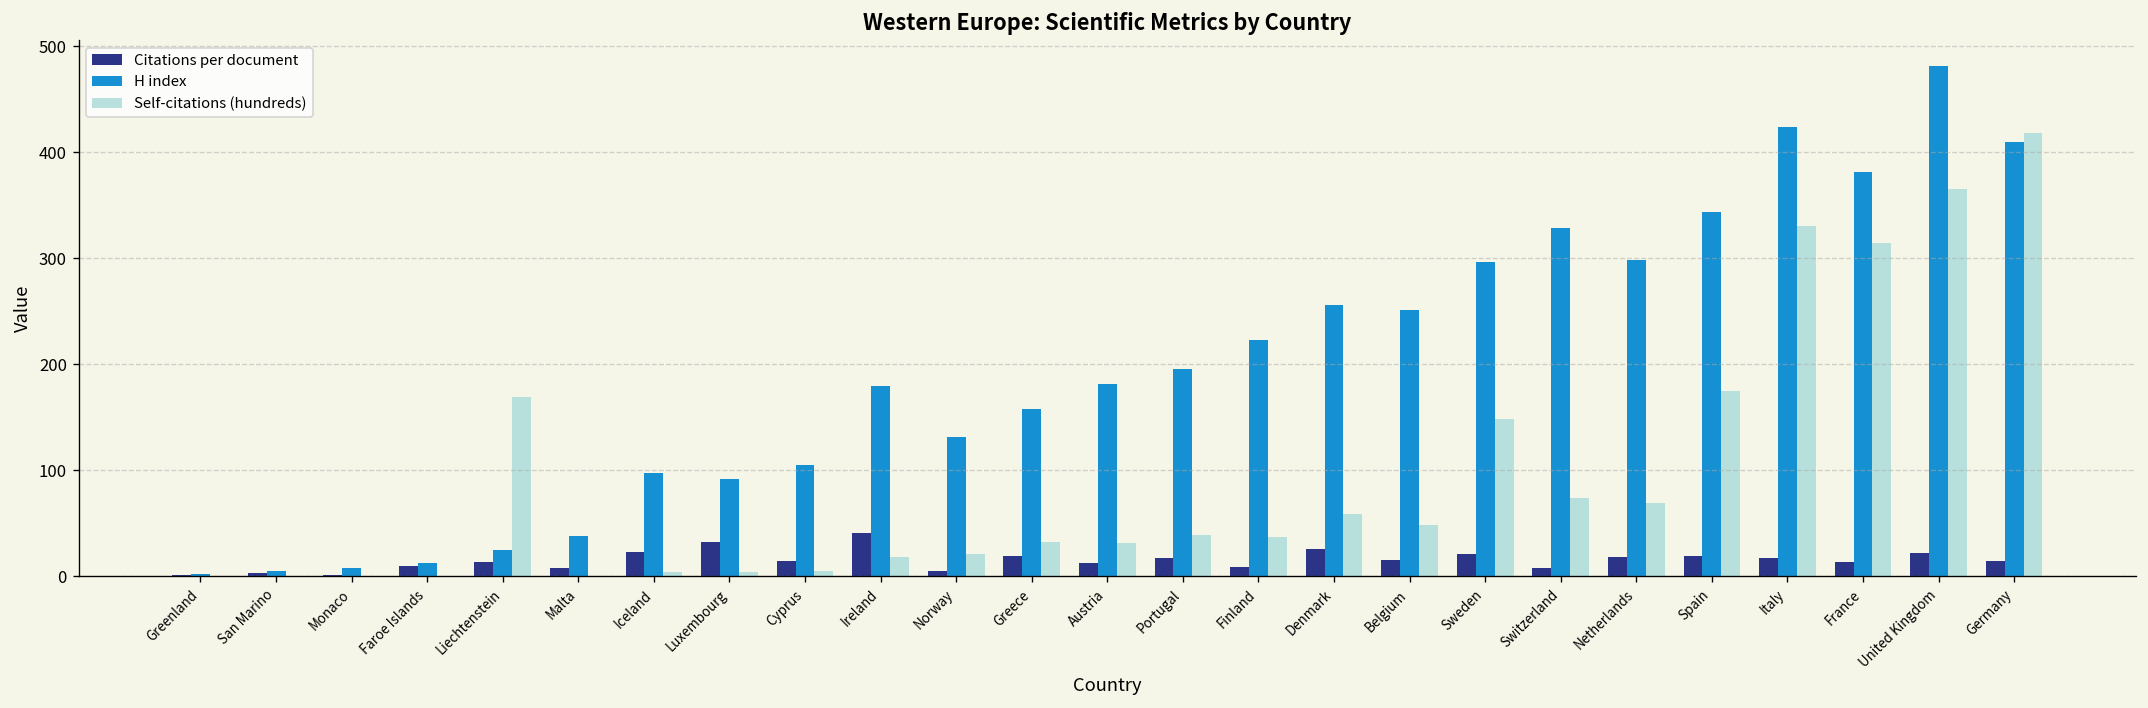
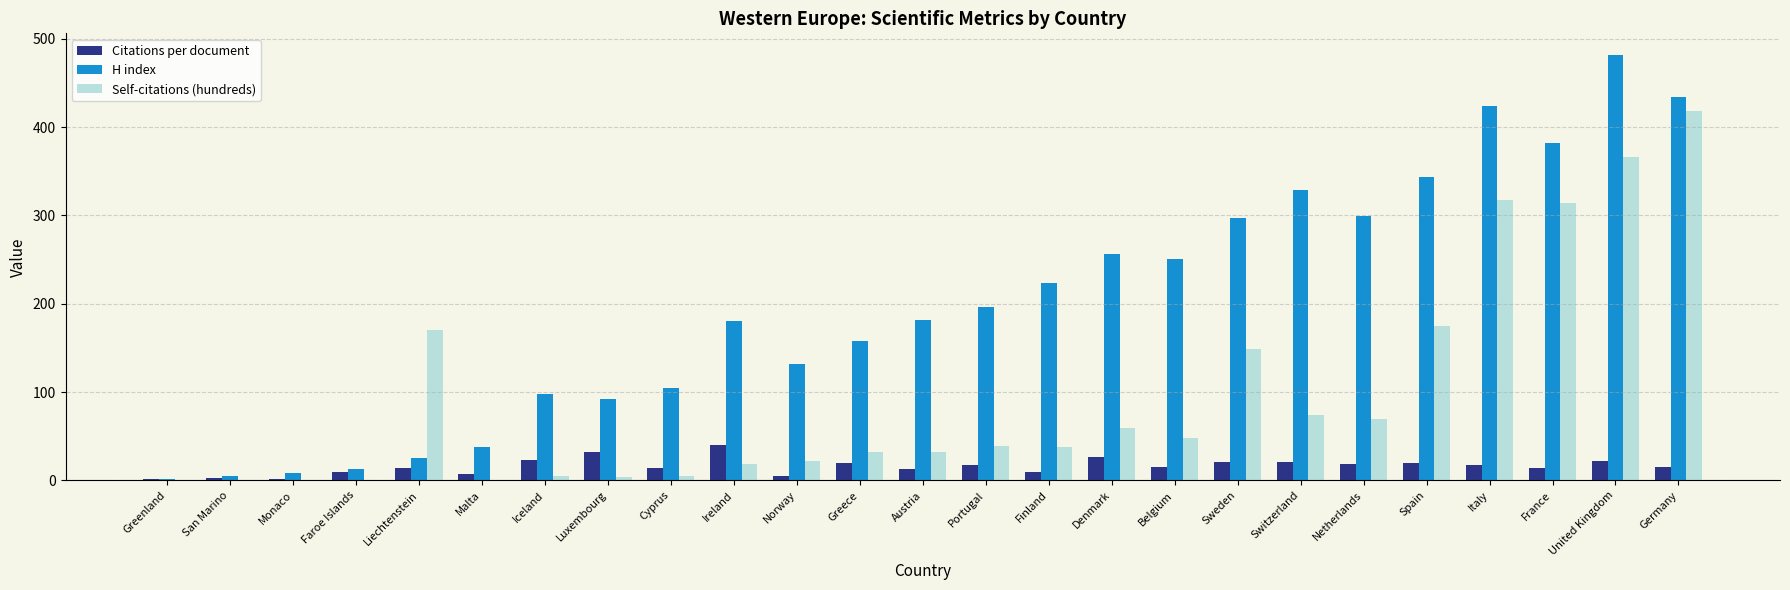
  {
    "Citations per document": {
      "San Marino": 0,
      "Faroe Islands": 10,
      "Liechtenstein": 10,
      "Malta": 10,
      "Iceland": 20,
      "Luxembourg": 30,
      "Cyprus": 10,
      "Ireland": 40,
      "Norway": 10,
      "Greece": 20,
      "Austria": 10,
      "Portugal": 20,
      "Finland": 10,
      "Denmark": 30,
      "Belgium": 20,
      "Sweden": 20,
-     "Switzerland": 10,
+     "Switzerland": 20,
      "Netherlands": 20,
      "Spain": 20,
      "Italy": 20,
      "France": 10,
      "United Kingdom": 20,
      "Germany": 10
    },
    "H index": {
      "San Marino": 10,
      "Monaco": 10,
      "Faroe Islands": 10,
      "Liechtenstein": 30,
      "Malta": 40,
      "Iceland": 100,
      "Luxembourg": 90,
      "Cyprus": 110,
      "Ireland": 180,
      "Norway": 130,
      "Greece": 160,
      "Austria": 180,
      "Portugal": 200,
      "Finland": 220,
      "Denmark": 260,
      "Belgium": 250,
      "Sweden": 300,
      "Switzerland": 330,
      "Netherlands": 300,
      "Spain": 340,
      "Italy": 420,
      "France": 380,
      "United Kingdom": 480,
-     "Germany": 410
+     "Germany": 430
    },
    "Self-citations (hundreds)": {
      "Greenland": 0,
      "San Marino": 0,
      "Monaco": 0,
      "Liechtenstein": 170,
      "Iceland": 0,
      "Luxembourg": 0,
      "Cyprus": 0,
      "Ireland": 20,
      "Norway": 20,
      "Greece": 30,
      "Austria": 30,
      "Portugal": 40,
      "Finland": 40,
      "Denmark": 60,
      "Belgium": 50,
      "Sweden": 150,
      "Switzerland": 70,
      "Netherlands": 70,
      "Spain": 170,
-     "Italy": 330,
+     "Italy": 320,
      "France": 310,
      "United Kingdom": 370,
      "Germany": 420
    }
  }
